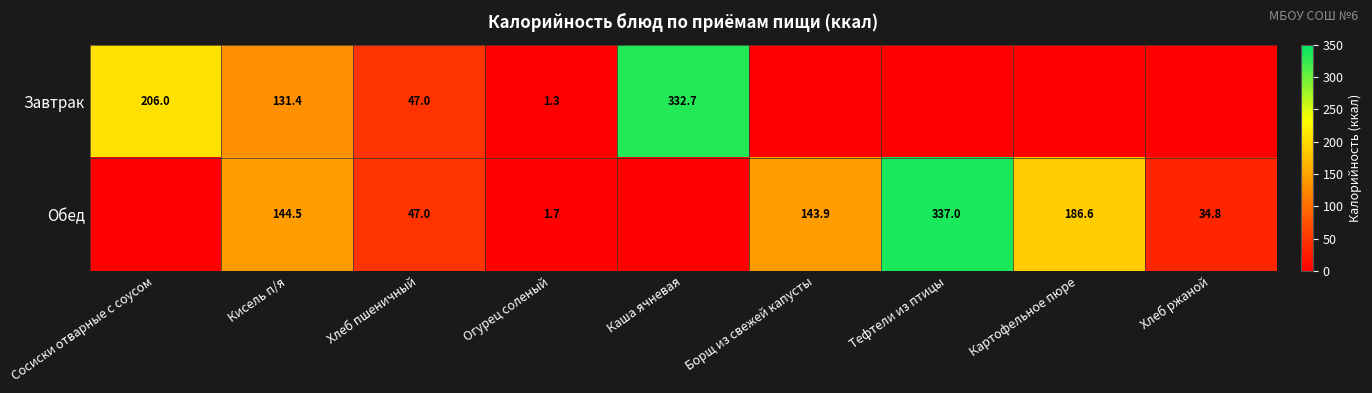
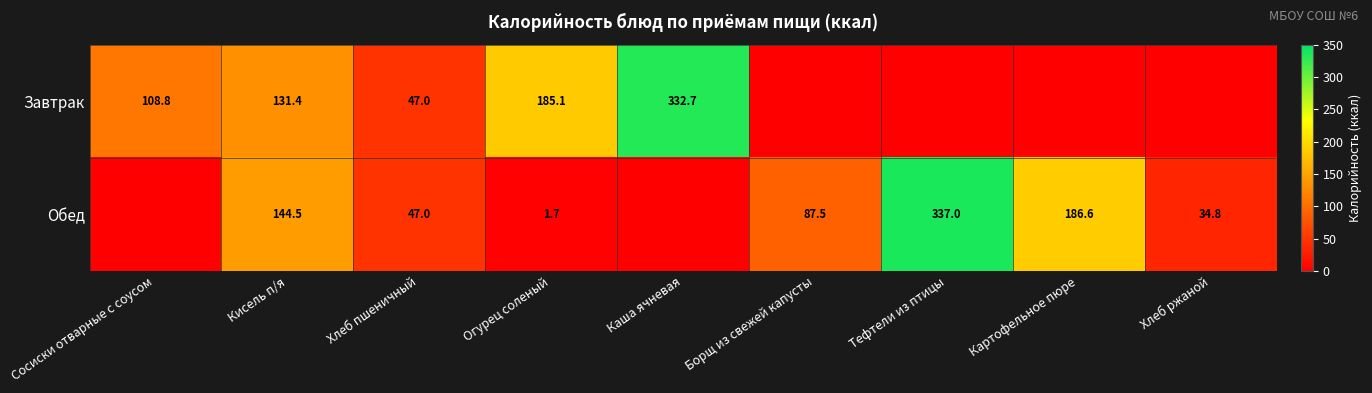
  {
    "Завтрак": {
-     "Сосиски отварные с соусом": 206.0,
+     "Сосиски отварные с соусом": 108.8,
      "Кисель п/я": 131.4,
      "Хлеб пшеничный": 47.0,
-     "Огурец соленый": 1.3,
+     "Огурец соленый": 185.1,
      "Каша ячневая": 332.7
    },
    "Обед": {
      "Кисель п/я": 144.5,
      "Хлеб пшеничный": 47.0,
      "Огурец соленый": 1.7,
-     "Борщ из свежей капусты": 143.9,
+     "Борщ из свежей капусты": 87.5,
      "Тефтели из птицы": 337.0,
      "Картофельное пюре": 186.6,
      "Хлеб ржаной": 34.8
    }
  }
